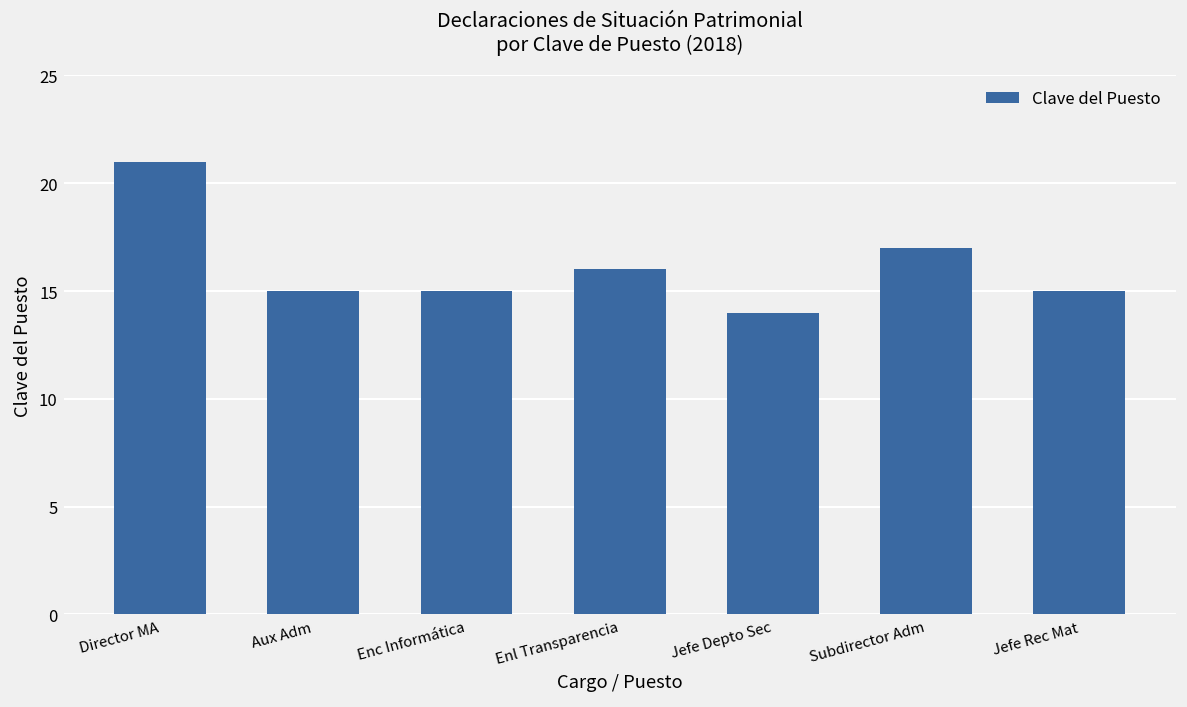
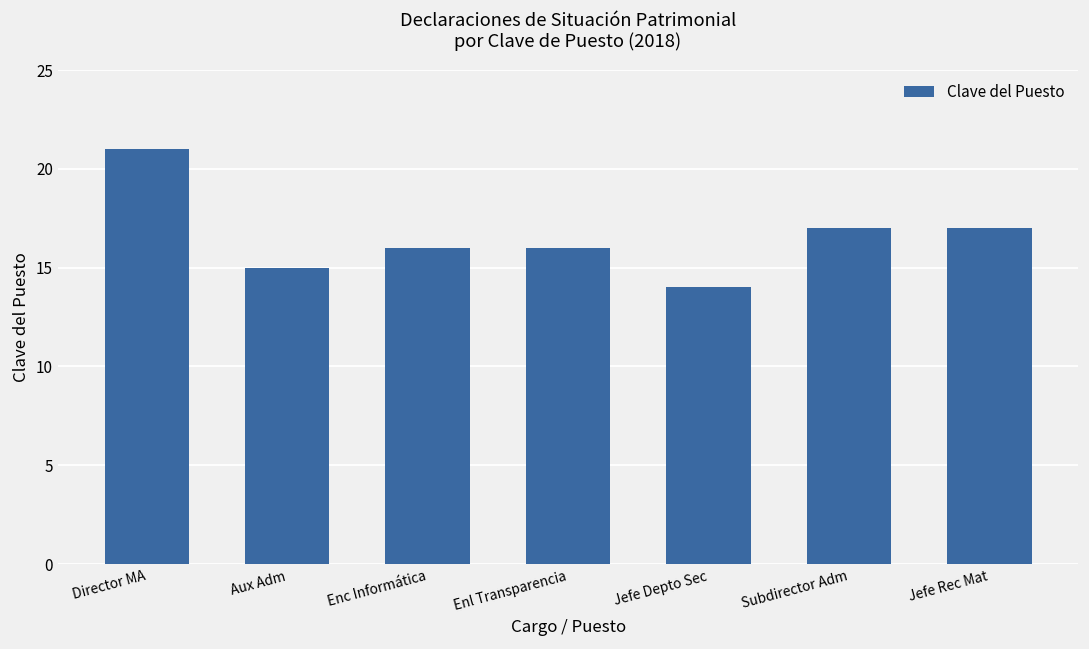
  {
    "Director MA": 21,
    "Aux Adm": 15,
-   "Enc Informática": 15,
+   "Enc Informática": 16,
    "Enl Transparencia": 16,
    "Jefe Depto Sec": 14,
    "Subdirector Adm": 17,
-   "Jefe Rec Mat": 15
+   "Jefe Rec Mat": 17
  }
